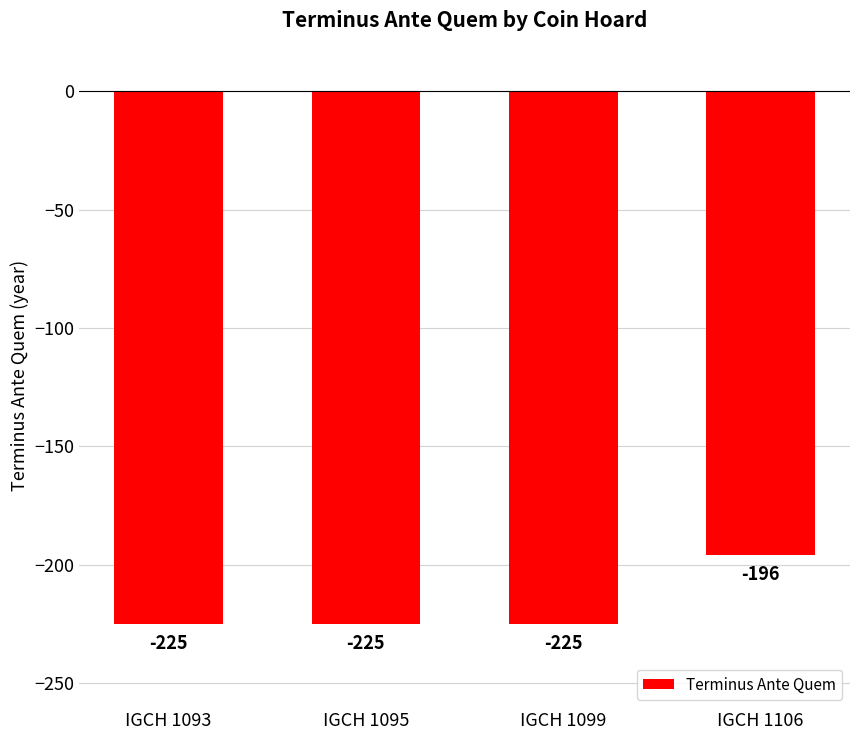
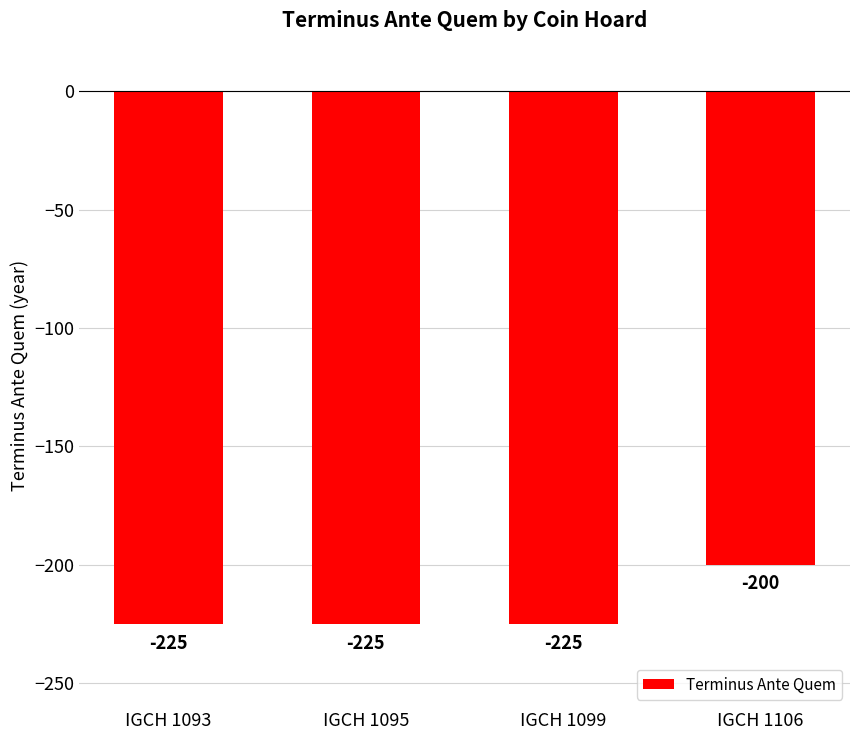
  {
    "IGCH 1093": -225,
    "IGCH 1095": -225,
    "IGCH 1099": -225,
-   "IGCH 1106": -196
+   "IGCH 1106": -200
  }
